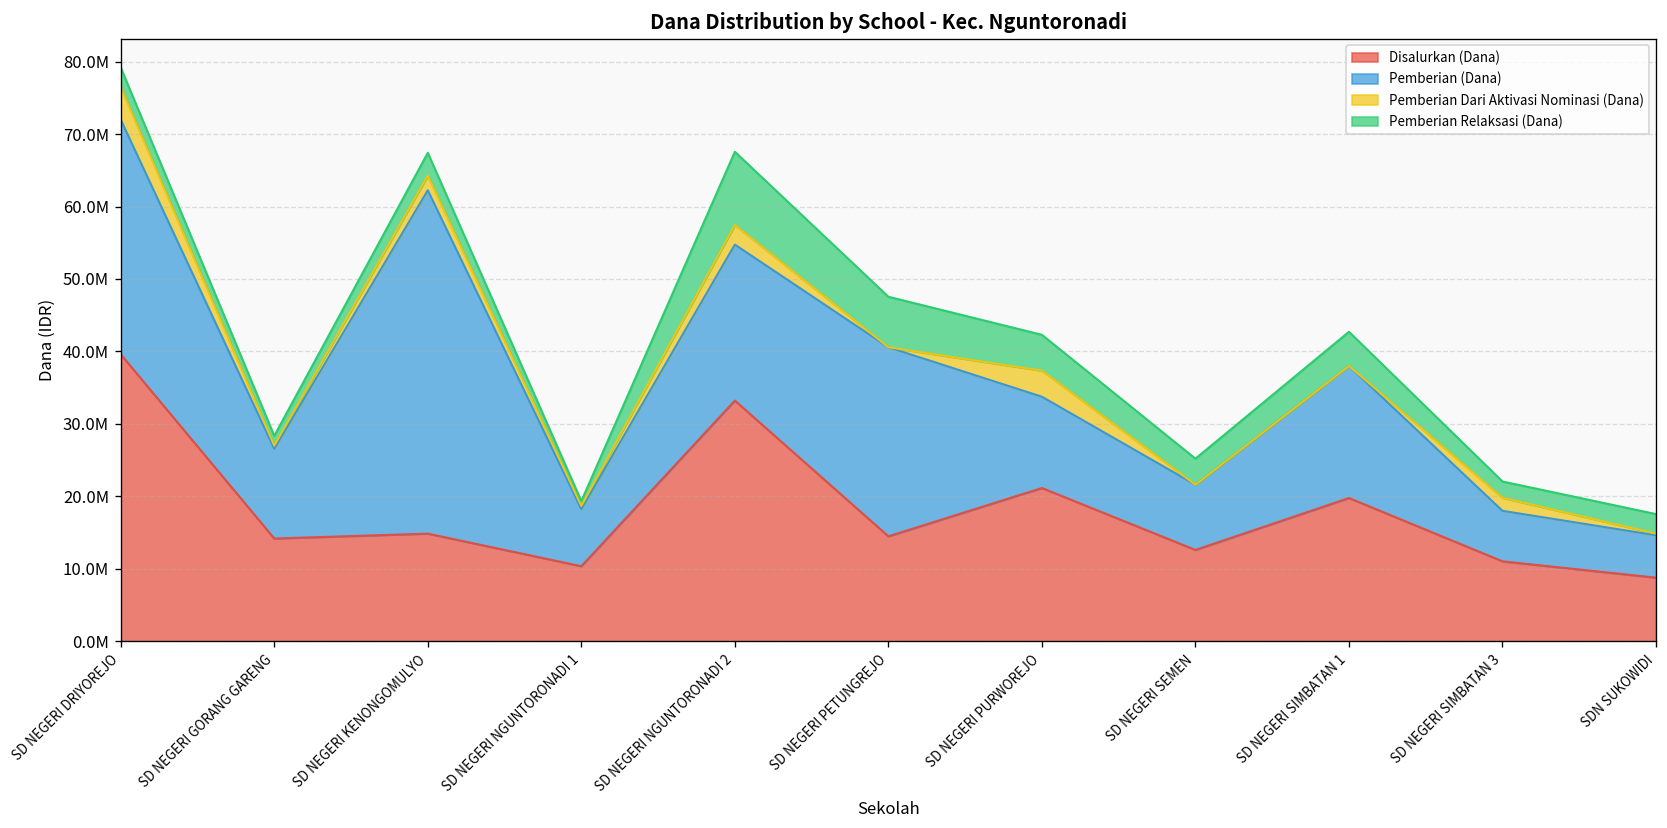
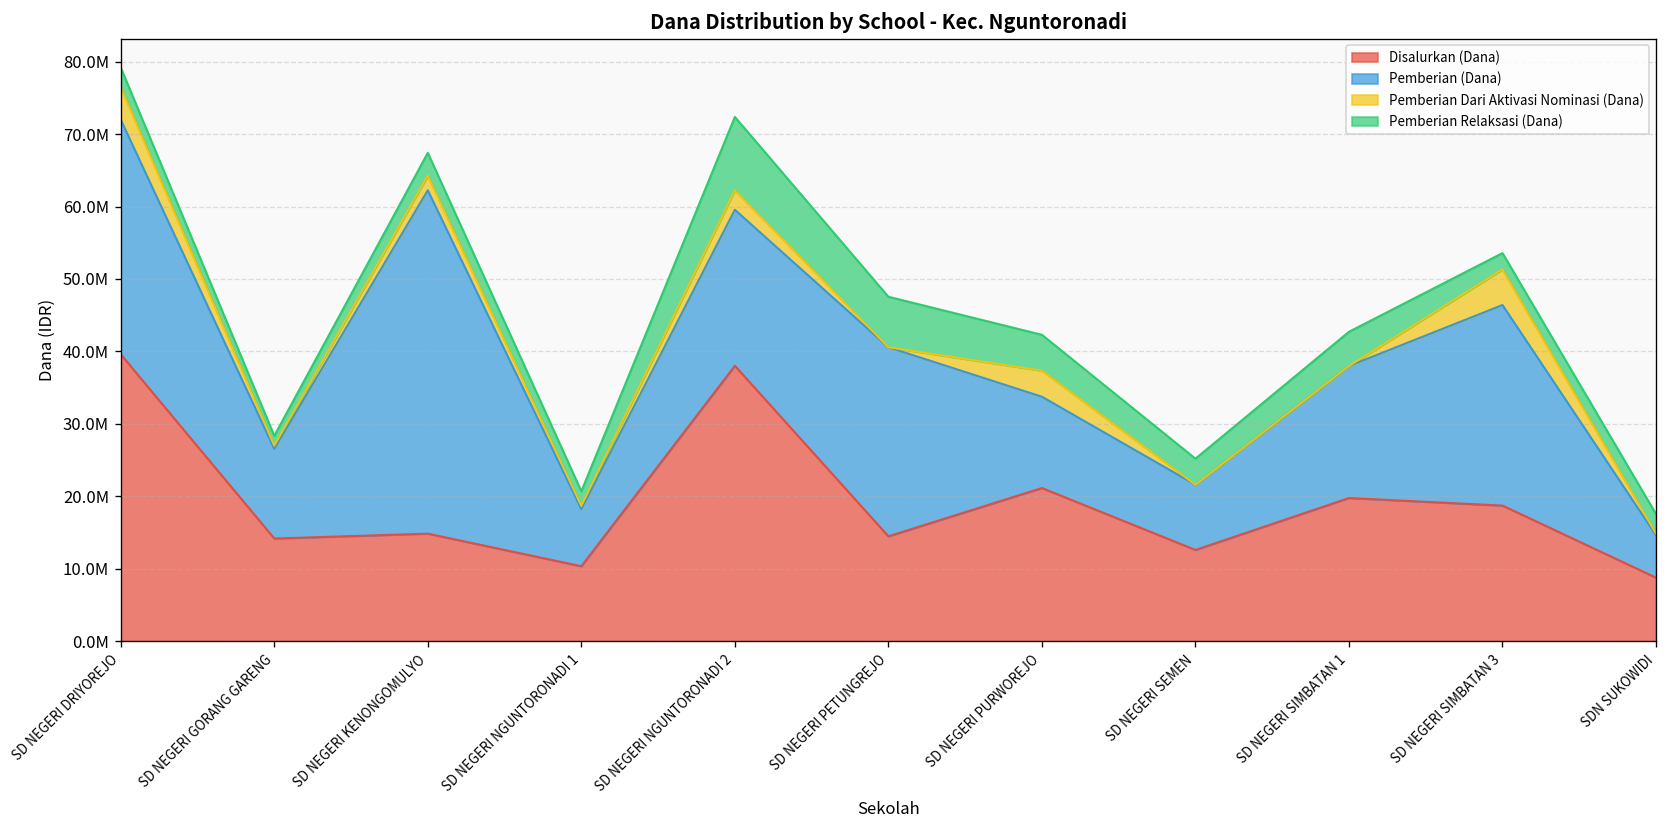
  {
    "Disalurkan (Dana)": {
      "SD NEGERI DRIYOREJO": 40000000,
      "SD NEGERI GORANG GARENG": 14000000,
      "SD NEGERI KENONGOMULYO": 15000000,
      "SD NEGERI NGUNTORONADI 1": 10000000,
-     "SD NEGERI NGUNTORONADI 2": 33000000,
+     "SD NEGERI NGUNTORONADI 2": 38000000,
      "SD NEGERI PETUNGREJO": 14000000,
      "SD NEGERI PURWOREJO": 21000000,
      "SD NEGERI SEMEN": 13000000,
      "SD NEGERI SIMBATAN 1": 20000000,
-     "SD NEGERI SIMBATAN 3": 11000000,
+     "SD NEGERI SIMBATAN 3": 19000000,
      "SDN SUKOWIDI": 9000000
    },
    "Pemberian (Dana)": {
      "SD NEGERI DRIYOREJO": 32000000,
      "SD NEGERI GORANG GARENG": 12000000,
      "SD NEGERI KENONGOMULYO": 47000000,
      "SD NEGERI NGUNTORONADI 1": 8000000,
      "SD NEGERI NGUNTORONADI 2": 22000000,
      "SD NEGERI PURWOREJO": 13000000,
-     "SD NEGERI SIMBATAN 3": 7000000
+     "SD NEGERI SIMBATAN 3": 28000000
    },
    "Pemberian Dari Aktivasi Nominasi (Dana)": {
      "SD NEGERI DRIYOREJO": 5000000,
      "SD NEGERI GORANG GARENG": 0,
      "SD NEGERI KENONGOMULYO": 2000000,
      "SD NEGERI NGUNTORONADI 1": 0,
      "SD NEGERI NGUNTORONADI 2": 3000000,
      "SD NEGERI PURWOREJO": 4000000,
-     "SD NEGERI SIMBATAN 3": 2000000
+     "SD NEGERI SIMBATAN 3": 5000000
    },
    "Pemberian Relaksasi (Dana)": {
      "SD NEGERI DRIYOREJO": 3000000,
      "SD NEGERI GORANG GARENG": 1000000,
      "SD NEGERI KENONGOMULYO": 3000000,
-     "SD NEGERI NGUNTORONADI 1": 1000000,
+     "SD NEGERI NGUNTORONADI 1": 2000000,
      "SD NEGERI NGUNTORONADI 2": 10000000,
      "SD NEGERI PETUNGREJO": 7000000,
      "SD NEGERI PURWOREJO": 5000000,
      "SD NEGERI SEMEN": 4000000,
      "SD NEGERI SIMBATAN 1": 5000000,
      "SD NEGERI SIMBATAN 3": 2000000,
      "SDN SUKOWIDI": 3000000
    }
  }
